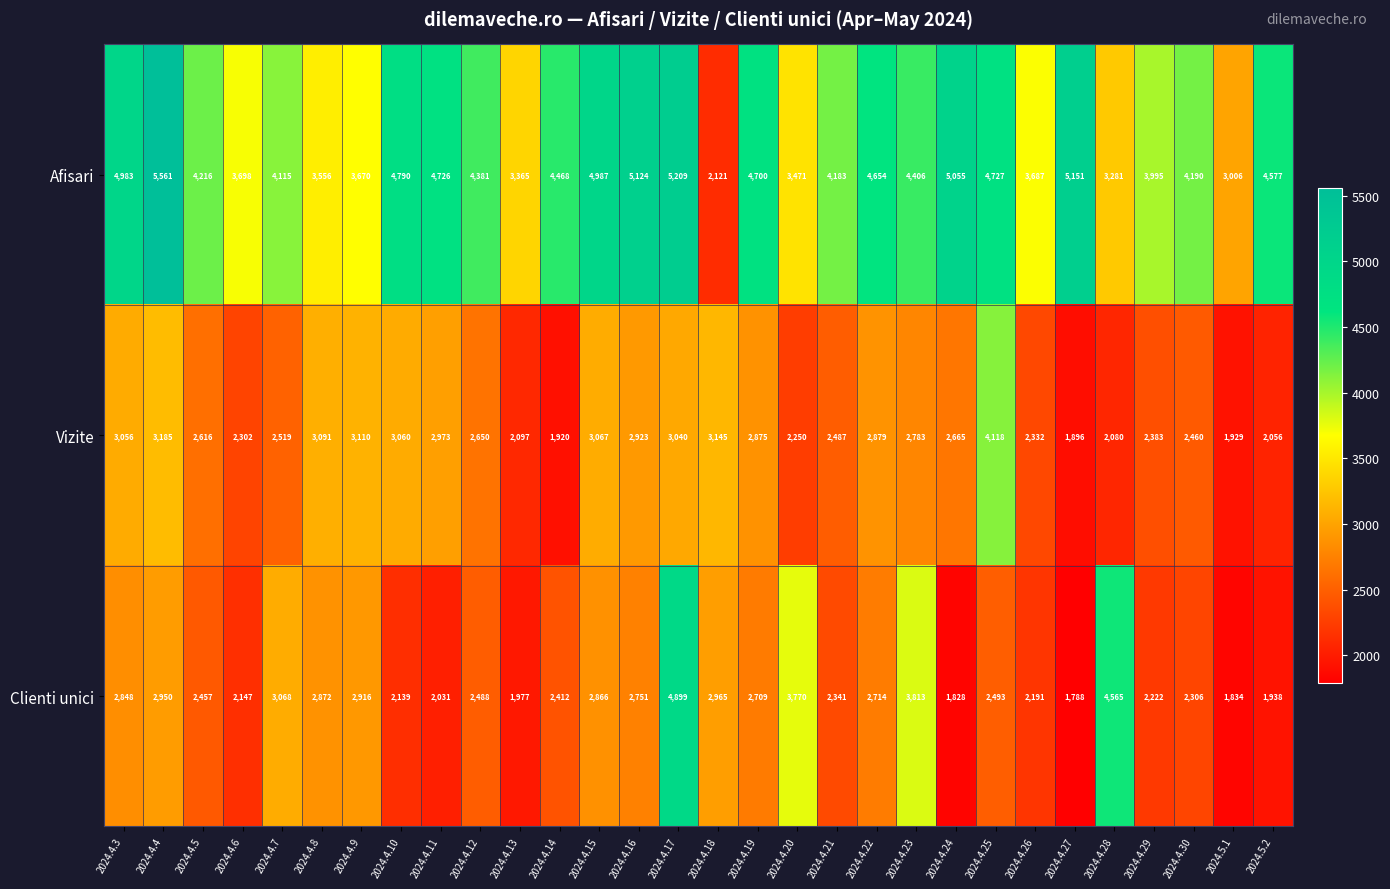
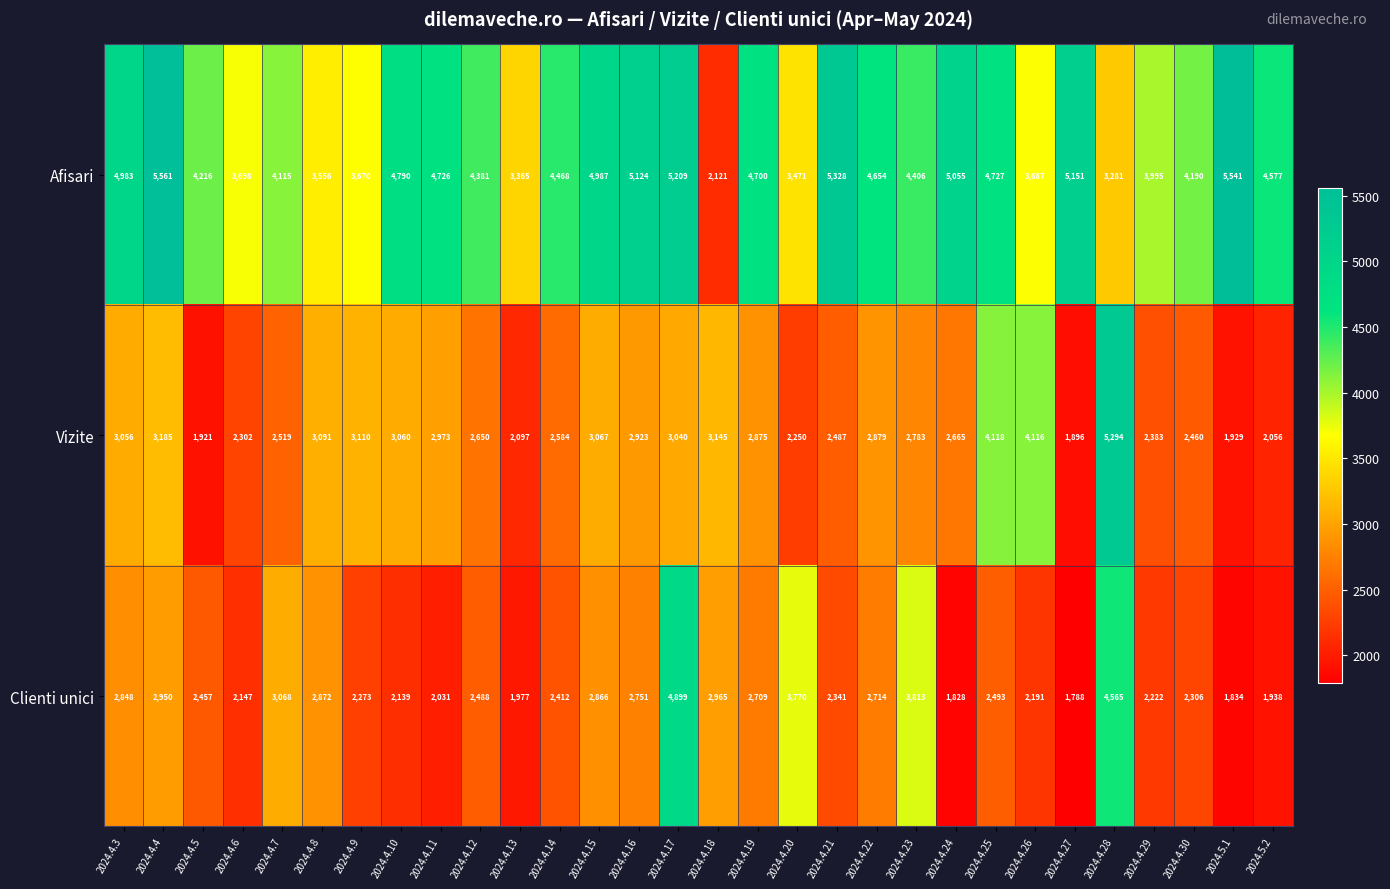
  {
    "Afisari": {
      "2024.4.3": "4,983",
      "2024.4.4": "5,561",
      "2024.4.5": "4,216",
      "2024.4.6": "3,698",
      "2024.4.7": "4,115",
      "2024.4.8": "3,556",
      "2024.4.9": "3,670",
      "2024.4.10": "4,790",
      "2024.4.11": "4,726",
      "2024.4.12": "4,381",
      "2024.4.13": "3,365",
      "2024.4.14": "4,468",
      "2024.4.15": "4,987",
      "2024.4.16": "5,124",
      "2024.4.17": "5,209",
      "2024.4.18": "2,121",
      "2024.4.19": "4,700",
      "2024.4.20": "3,471",
-     "2024.4.21": "4,183",
+     "2024.4.21": "5,328",
      "2024.4.22": "4,654",
      "2024.4.23": "4,406",
      "2024.4.24": "5,055",
      "2024.4.25": "4,727",
      "2024.4.26": "3,687",
      "2024.4.27": "5,151",
      "2024.4.28": "3,281",
      "2024.4.29": "3,995",
      "2024.4.30": "4,190",
-     "2024.5.1": "3,006",
+     "2024.5.1": "5,541",
      "2024.5.2": "4,577"
    },
    "Vizite": {
      "2024.4.3": "3,056",
      "2024.4.4": "3,185",
-     "2024.4.5": "2,616",
+     "2024.4.5": "1,921",
      "2024.4.6": "2,302",
      "2024.4.7": "2,519",
      "2024.4.8": "3,091",
      "2024.4.9": "3,110",
      "2024.4.10": "3,060",
      "2024.4.11": "2,973",
      "2024.4.12": "2,650",
      "2024.4.13": "2,097",
-     "2024.4.14": "1,920",
+     "2024.4.14": "2,584",
      "2024.4.15": "3,067",
      "2024.4.16": "2,923",
      "2024.4.17": "3,040",
      "2024.4.18": "3,145",
      "2024.4.19": "2,875",
      "2024.4.20": "2,250",
      "2024.4.21": "2,487",
      "2024.4.22": "2,879",
      "2024.4.23": "2,783",
      "2024.4.24": "2,665",
      "2024.4.25": "4,118",
-     "2024.4.26": "2,332",
+     "2024.4.26": "4,116",
      "2024.4.27": "1,896",
-     "2024.4.28": "2,080",
+     "2024.4.28": "5,294",
      "2024.4.29": "2,383",
      "2024.4.30": "2,460",
      "2024.5.1": "1,929",
      "2024.5.2": "2,056"
    },
    "Clienti unici": {
      "2024.4.3": "2,848",
      "2024.4.4": "2,950",
      "2024.4.5": "2,457",
      "2024.4.6": "2,147",
      "2024.4.7": "3,068",
      "2024.4.8": "2,872",
-     "2024.4.9": "2,916",
+     "2024.4.9": "2,273",
      "2024.4.10": "2,139",
      "2024.4.11": "2,031",
      "2024.4.12": "2,488",
      "2024.4.13": "1,977",
      "2024.4.14": "2,412",
      "2024.4.15": "2,866",
      "2024.4.16": "2,751",
      "2024.4.17": "4,899",
      "2024.4.18": "2,965",
      "2024.4.19": "2,709",
      "2024.4.20": "3,770",
      "2024.4.21": "2,341",
      "2024.4.22": "2,714",
      "2024.4.23": "3,813",
      "2024.4.24": "1,828",
      "2024.4.25": "2,493",
      "2024.4.26": "2,191",
      "2024.4.27": "1,788",
      "2024.4.28": "4,565",
      "2024.4.29": "2,222",
      "2024.4.30": "2,306",
      "2024.5.1": "1,834",
      "2024.5.2": "1,938"
    }
  }
